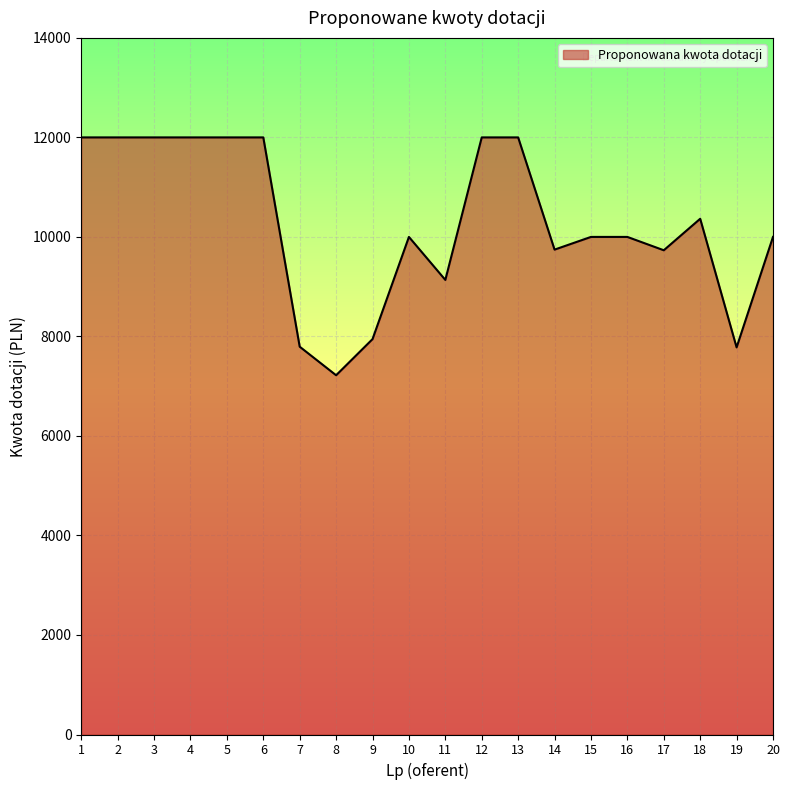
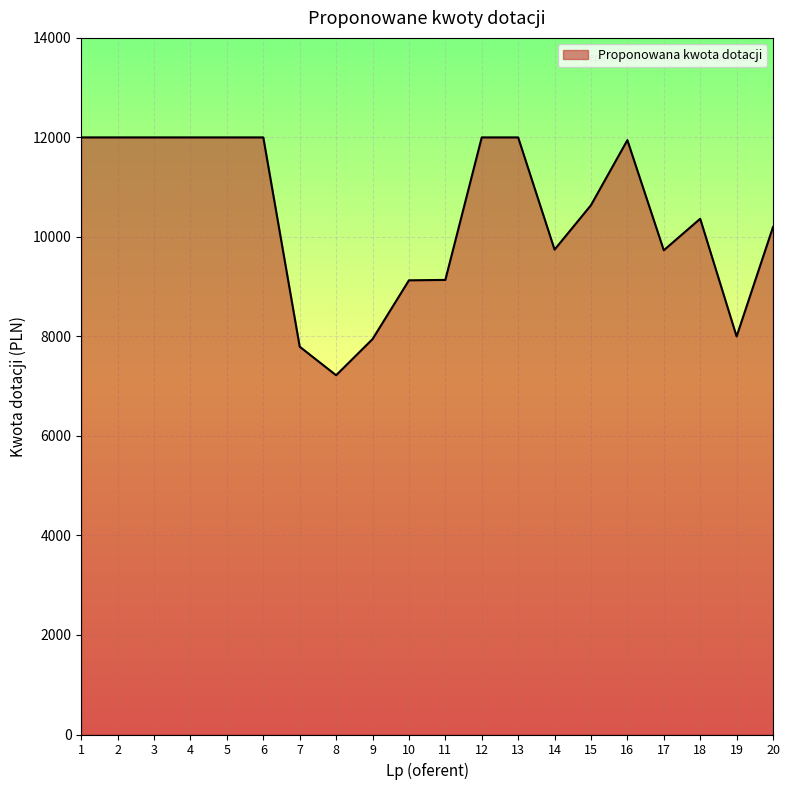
  {
    "1": 12000,
    "2": 12000,
    "3": 12000,
    "4": 12000,
    "5": 12000,
    "6": 12000,
    "7": 7800,
    "8": 7200,
    "9": 7900,
-   "10": 10000,
+   "10": 9100,
    "11": 9100,
    "12": 12000,
    "13": 12000,
    "14": 9700,
-   "15": 10000,
-   "16": 10000,
+   "15": 10600,
+   "16": 11900,
    "17": 9700,
    "18": 10400,
-   "19": 7800,
-   "20": 10000
+   "19": 8000,
+   "20": 10200
  }
